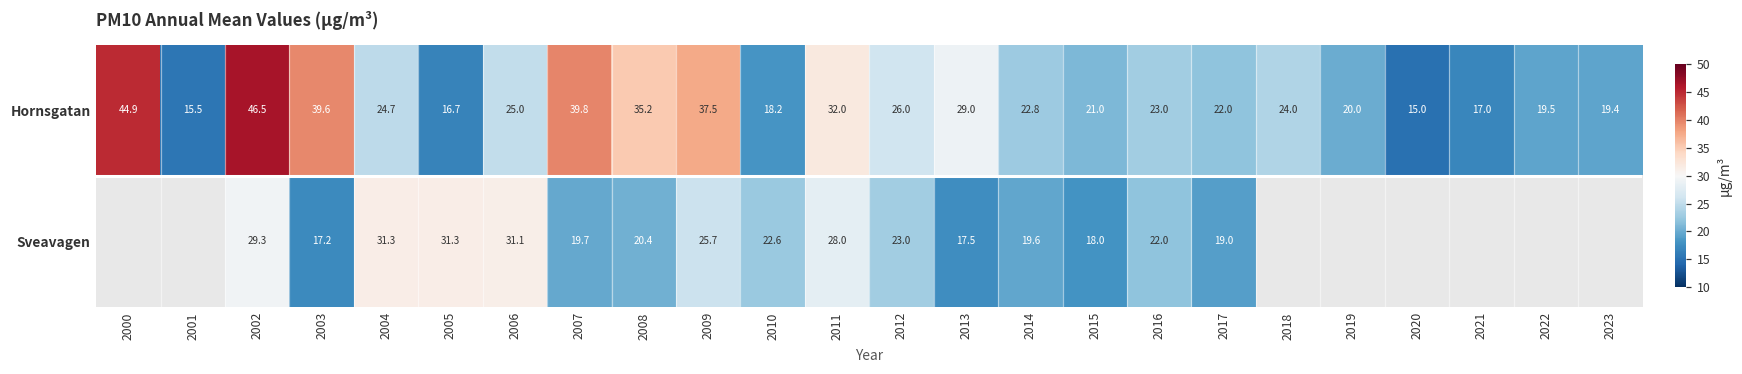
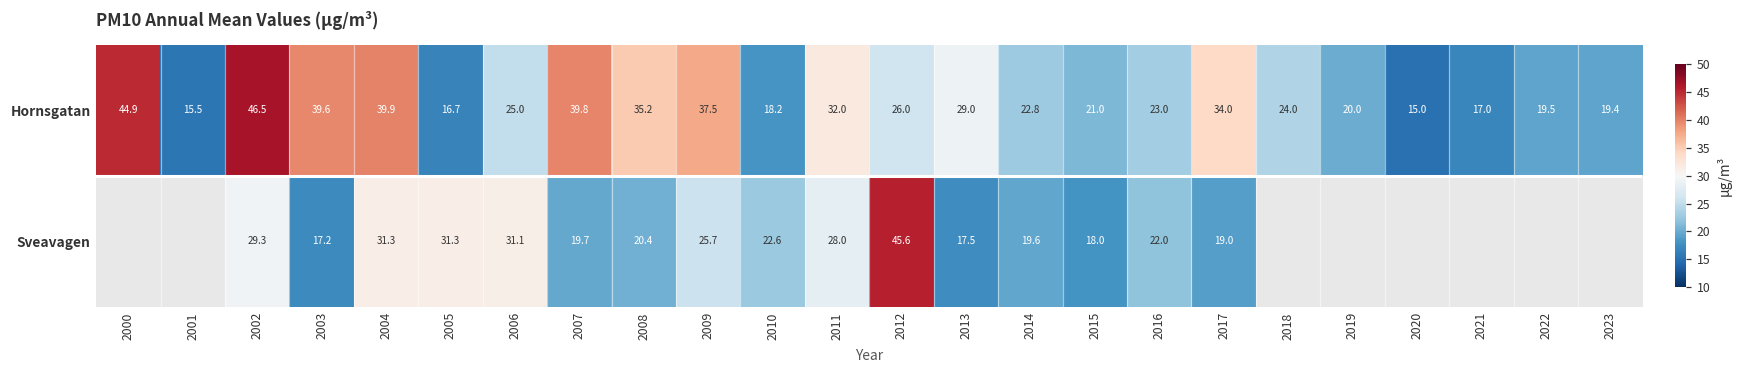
  {
    "Hornsgatan": {
      "2000": 44.9,
      "2001": 15.5,
      "2002": 46.5,
      "2003": 39.6,
-     "2004": 24.7,
+     "2004": 39.9,
      "2005": 16.7,
      "2006": 25.0,
      "2007": 39.8,
      "2008": 35.2,
      "2009": 37.5,
      "2010": 18.2,
      "2011": 32.0,
      "2012": 26.0,
      "2013": 29.0,
      "2014": 22.8,
      "2015": 21.0,
      "2016": 23.0,
-     "2017": 22.0,
+     "2017": 34.0,
      "2018": 24.0,
      "2019": 20.0,
      "2020": 15.0,
      "2021": 17.0,
      "2022": 19.5,
      "2023": 19.4
    },
    "Sveavagen": {
      "2002": 29.3,
      "2003": 17.2,
      "2004": 31.3,
      "2005": 31.3,
      "2006": 31.1,
      "2007": 19.7,
      "2008": 20.4,
      "2009": 25.7,
      "2010": 22.6,
      "2011": 28.0,
-     "2012": 23.0,
+     "2012": 45.6,
      "2013": 17.5,
      "2014": 19.6,
      "2015": 18.0,
      "2016": 22.0,
      "2017": 19.0
    }
  }
